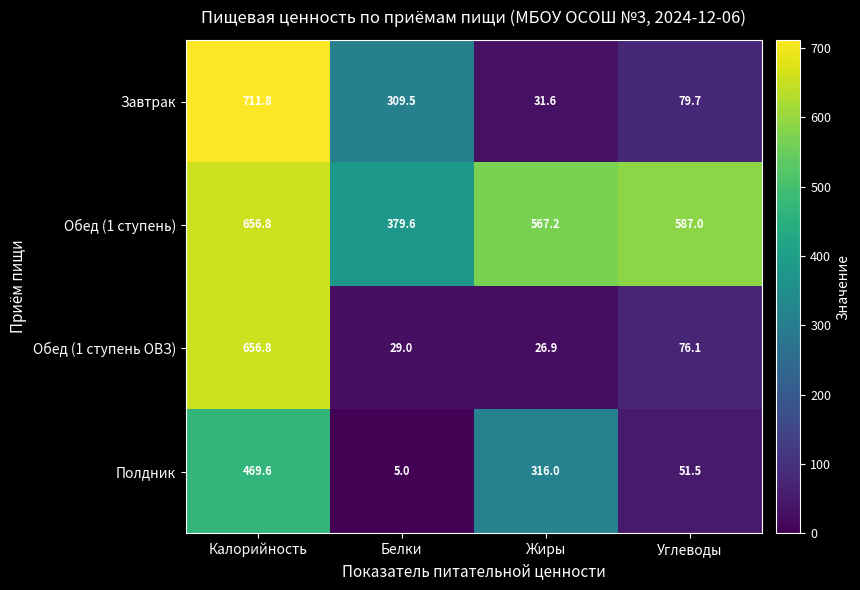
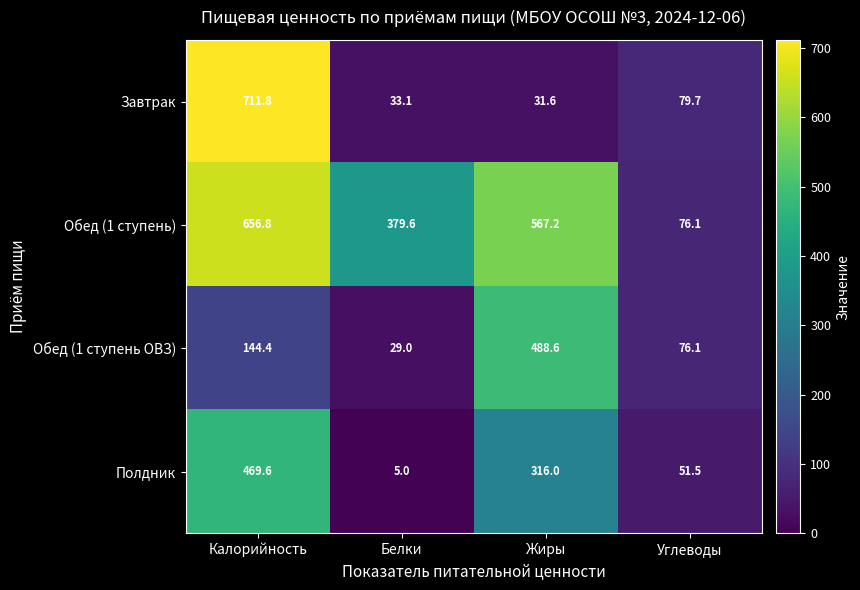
  {
    "Завтрак": {
      "Калорийность": 711.8,
-     "Белки": 309.5,
+     "Белки": 33.1,
      "Жиры": 31.6,
      "Углеводы": 79.7
    },
    "Обед (1 ступень)": {
      "Калорийность": 656.8,
      "Белки": 379.6,
      "Жиры": 567.2,
-     "Углеводы": 587.0
+     "Углеводы": 76.1
    },
    "Обед (1 ступень ОВЗ)": {
-     "Калорийность": 656.8,
+     "Калорийность": 144.4,
      "Белки": 29.0,
-     "Жиры": 26.9,
+     "Жиры": 488.6,
      "Углеводы": 76.1
    },
    "Полдник": {
      "Калорийность": 469.6,
      "Белки": 5.0,
      "Жиры": 316.0,
      "Углеводы": 51.5
    }
  }
